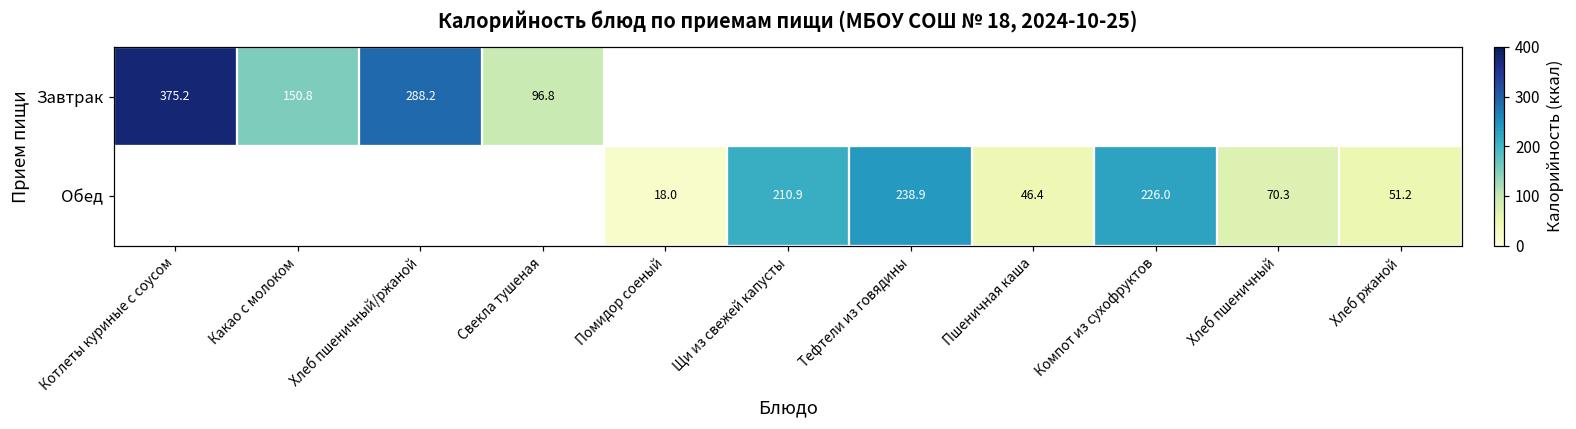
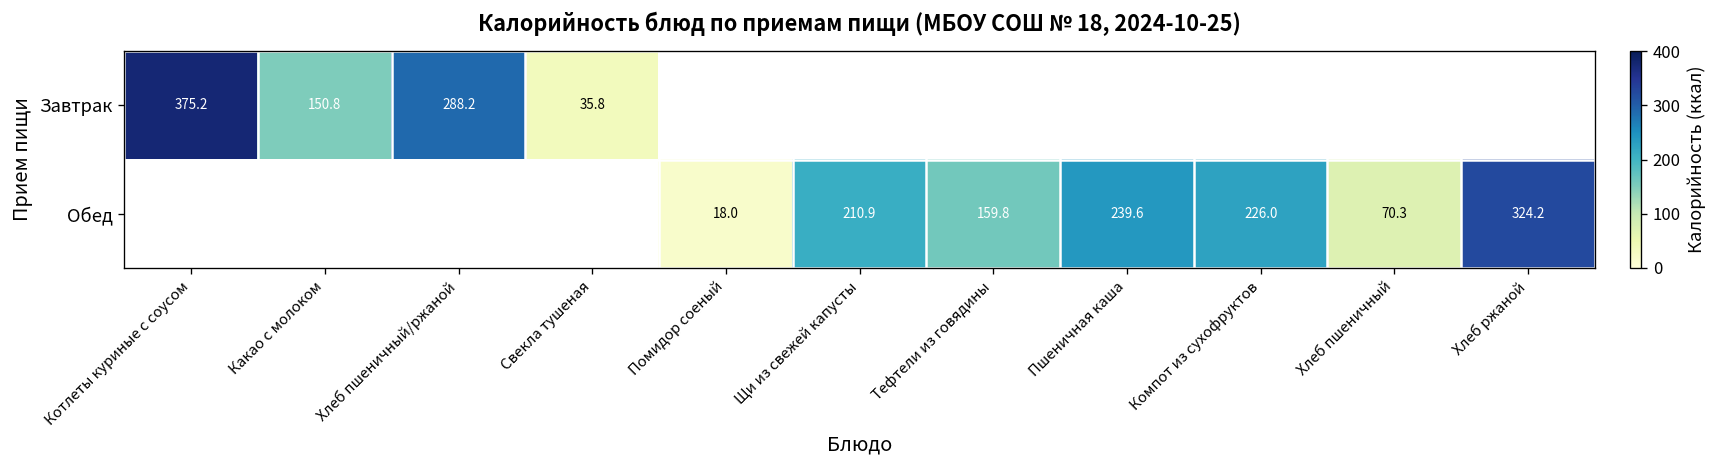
  {
    "Завтрак": {
      "Котлеты куриные с соусом": 375.2,
      "Какао с молоком": 150.8,
      "Хлеб пшеничный/ржаной": 288.2,
-     "Свекла тушеная": 96.8
+     "Свекла тушеная": 35.8
    },
    "Обед": {
      "Помидор соеный": 18.0,
      "Щи из свежей капусты": 210.9,
-     "Тефтели из говядины": 238.9,
-     "Пшеничная каша": 46.4,
+     "Тефтели из говядины": 159.8,
+     "Пшеничная каша": 239.6,
      "Компот из сухофруктов": 226.0,
      "Хлеб пшеничный": 70.3,
-     "Хлеб ржаной": 51.2
+     "Хлеб ржаной": 324.2
    }
  }
